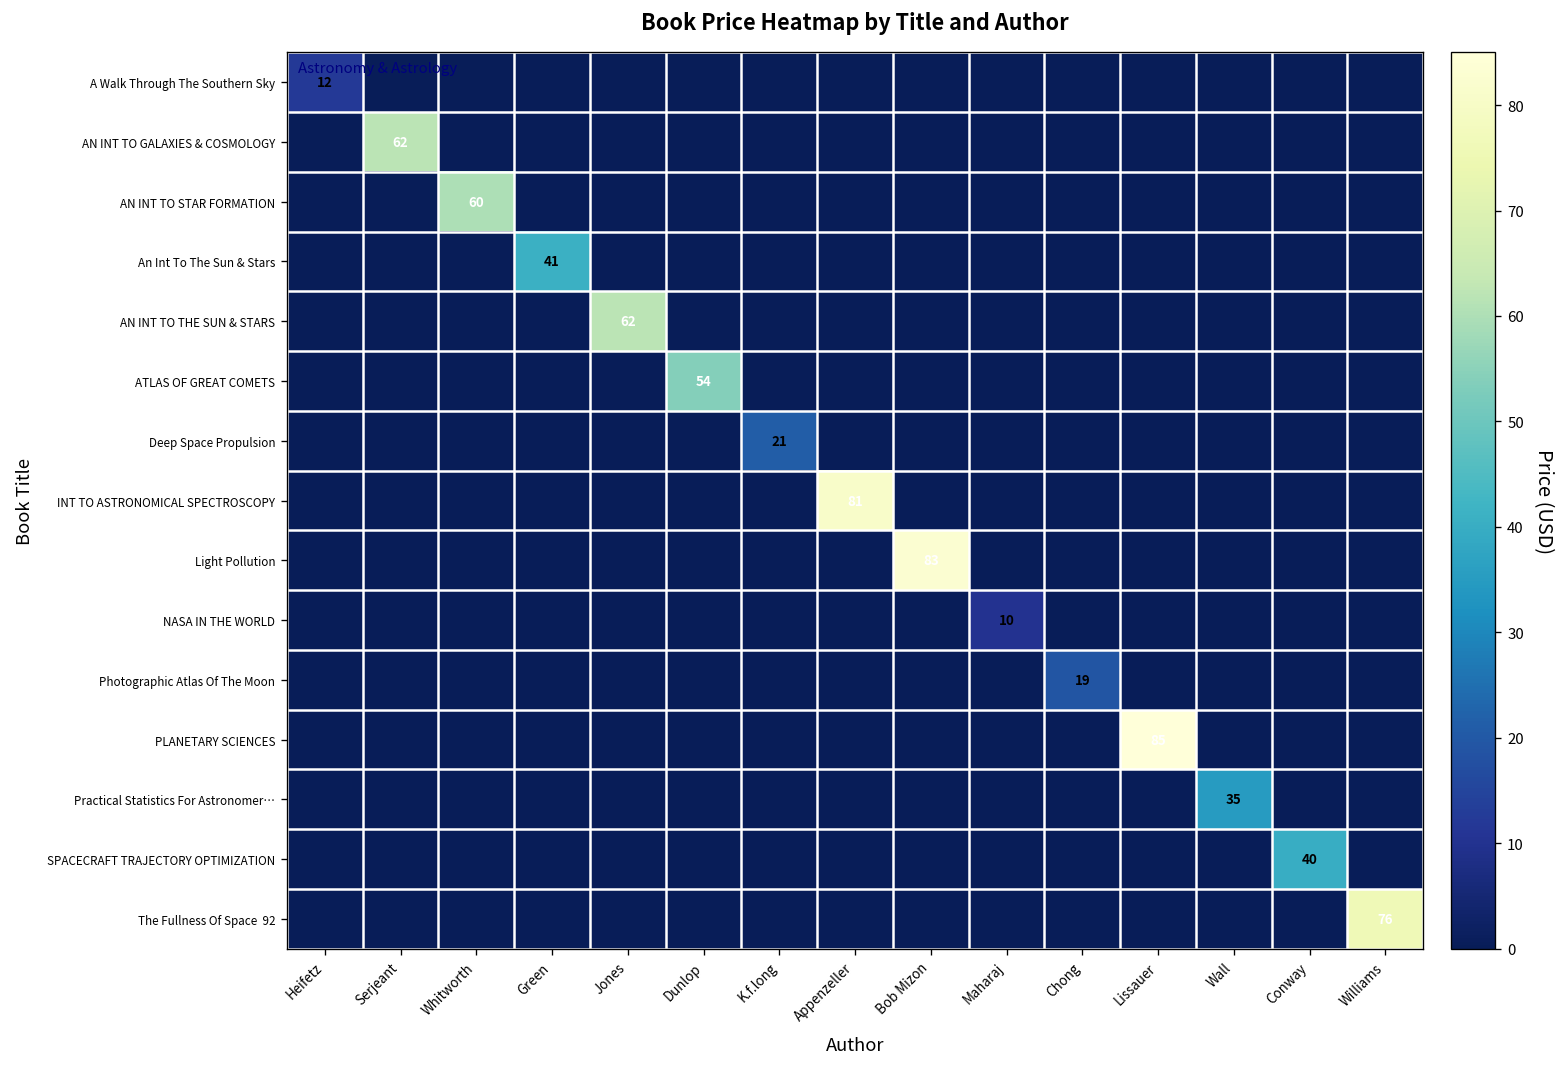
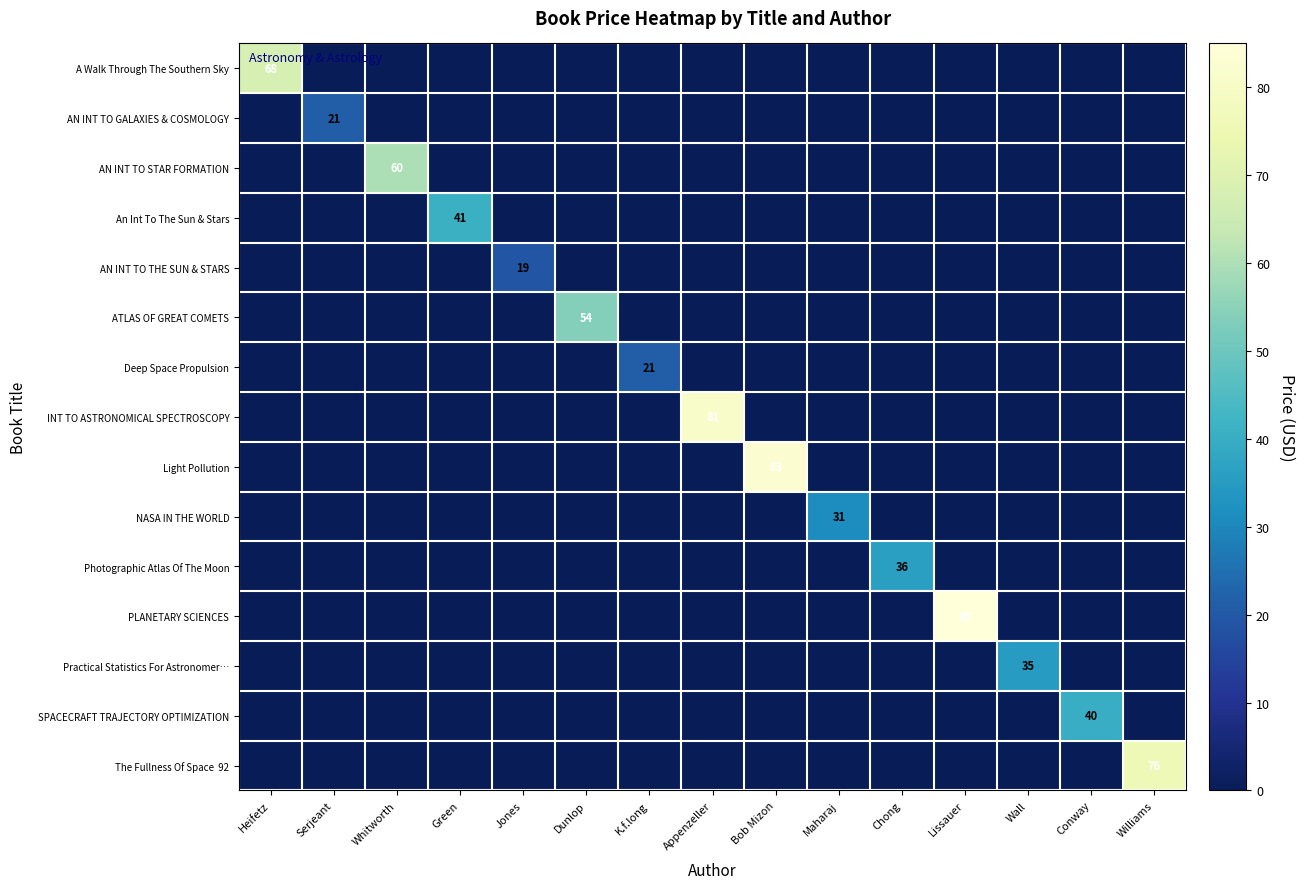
  {
    "A Walk Through The Southern Sky": {
-     "Heifetz": 12
+     "Heifetz": 68
    },
    "AN INT TO GALAXIES & COSMOLOGY": {
-     "Serjeant": 62
+     "Serjeant": 21
    },
    "AN INT TO STAR FORMATION": {
      "Whitworth": 60
    },
    "An Int To The Sun & Stars": {
      "Green": 41
    },
    "AN INT TO THE SUN & STARS": {
-     "Jones": 62
+     "Jones": 19
    },
    "ATLAS OF GREAT COMETS": {
      "Dunlop": 54
    },
    "Deep Space Propulsion": {
      "K.f.long": 21
    },
    "INT TO ASTRONOMICAL SPECTROSCOPY": {
      "Appenzeller": 81
    },
    "NASA IN THE WORLD": {
-     "Maharaj": 10
+     "Maharaj": 31
    },
    "Photographic Atlas Of The Moon": {
-     "Chong": 19
+     "Chong": 36
    },
    "Practical Statistics For Astronomer…": {
      "Wall": 35
    },
    "SPACECRAFT TRAJECTORY OPTIMIZATION": {
      "Conway": 40
    },
    "The Fullness Of Space 92": {
      "Williams": 76
    }
  }
